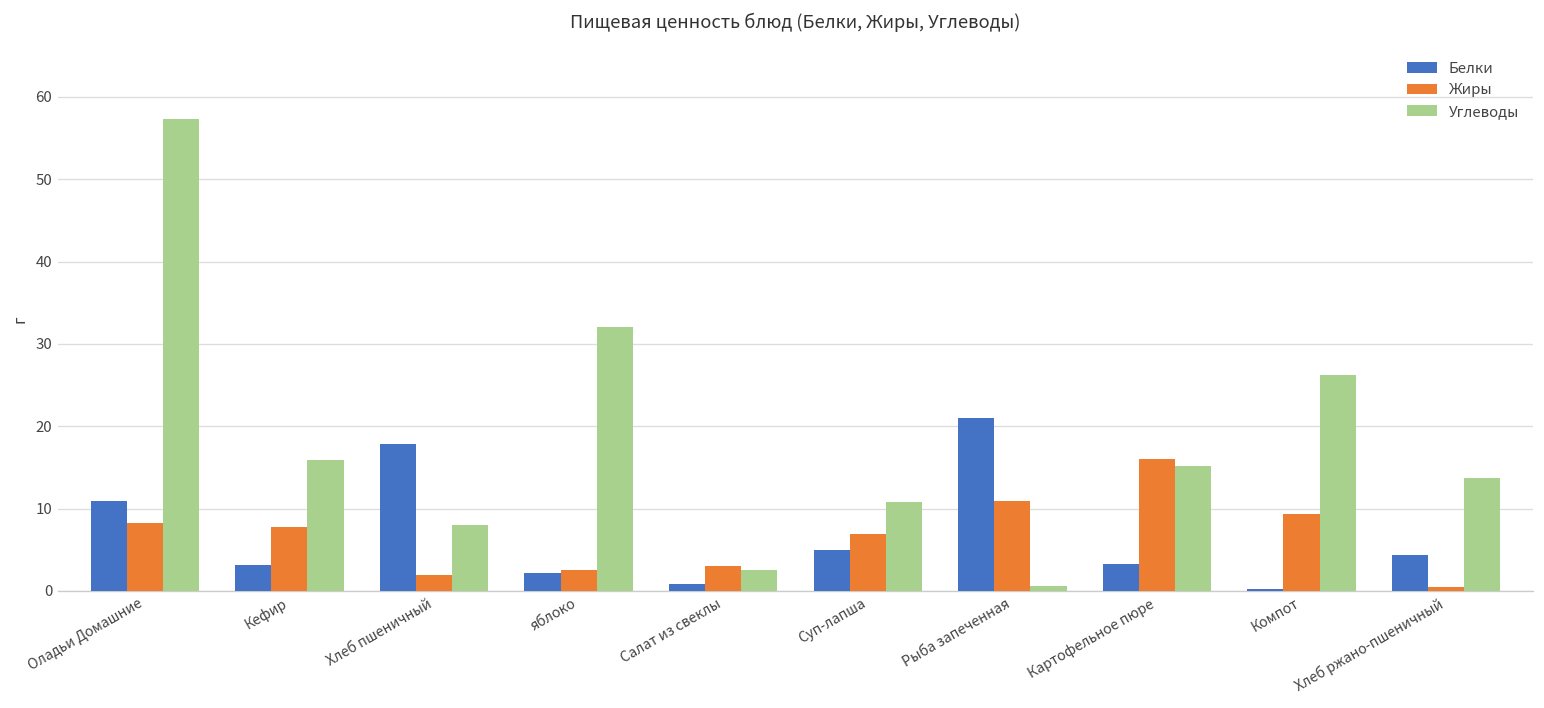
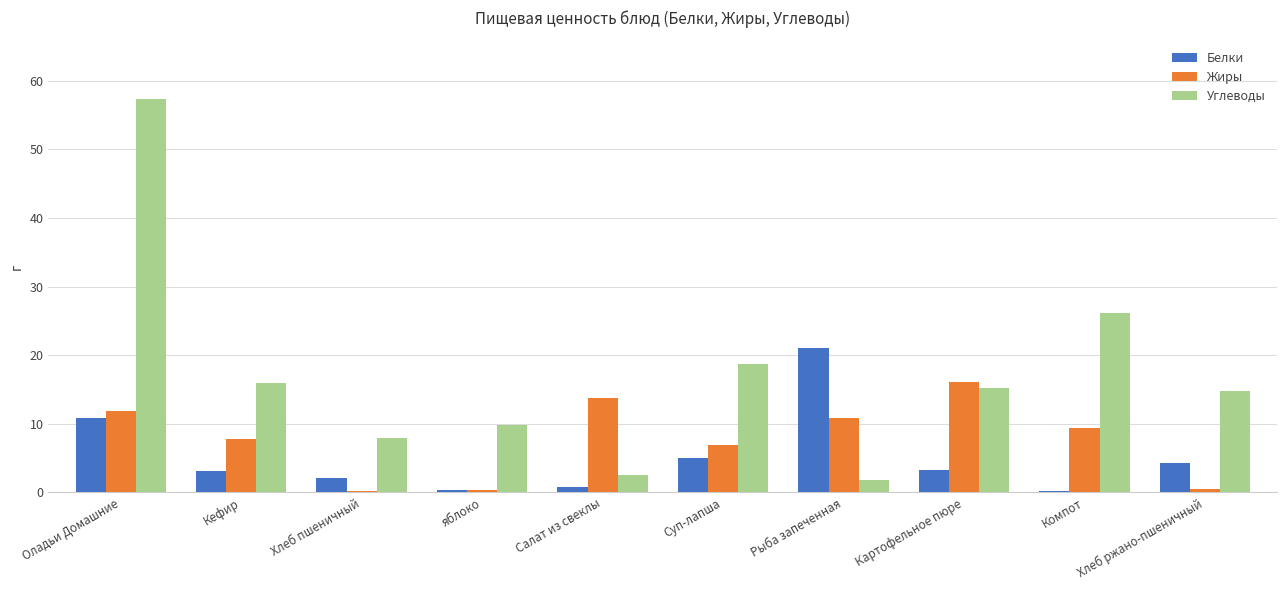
  {
    "Белки": {
      "Оладьи Домашние": 11,
      "Кефир": 3,
-     "Хлеб пшеничный": 18,
-     "яблоко": 2,
+     "Хлеб пшеничный": 2,
+     "яблоко": 0,
      "Салат из свеклы": 1,
      "Суп-лапша": 5,
      "Рыба запеченная": 21,
      "Картофельное пюре": 3,
      "Хлеб ржано-пшеничный": 4
    },
    "Жиры": {
-     "Оладьи Домашние": 8,
+     "Оладьи Домашние": 12,
      "Кефир": 8,
-     "Хлеб пшеничный": 2,
-     "яблоко": 3,
-     "Салат из свеклы": 3,
+     "Хлеб пшеничный": 0,
+     "яблоко": 0,
+     "Салат из свеклы": 14,
      "Суп-лапша": 7,
      "Рыба запеченная": 11,
      "Картофельное пюре": 16,
      "Компот": 9,
      "Хлеб ржано-пшеничный": 0
    },
    "Углеводы": {
      "Оладьи Домашние": 57,
      "Кефир": 16,
      "Хлеб пшеничный": 8,
-     "яблоко": 32,
+     "яблоко": 10,
      "Салат из свеклы": 3,
-     "Суп-лапша": 11,
-     "Рыба запеченная": 1,
+     "Суп-лапша": 19,
+     "Рыба запеченная": 2,
      "Картофельное пюре": 15,
      "Компот": 26,
-     "Хлеб ржано-пшеничный": 14
+     "Хлеб ржано-пшеничный": 15
    }
  }
